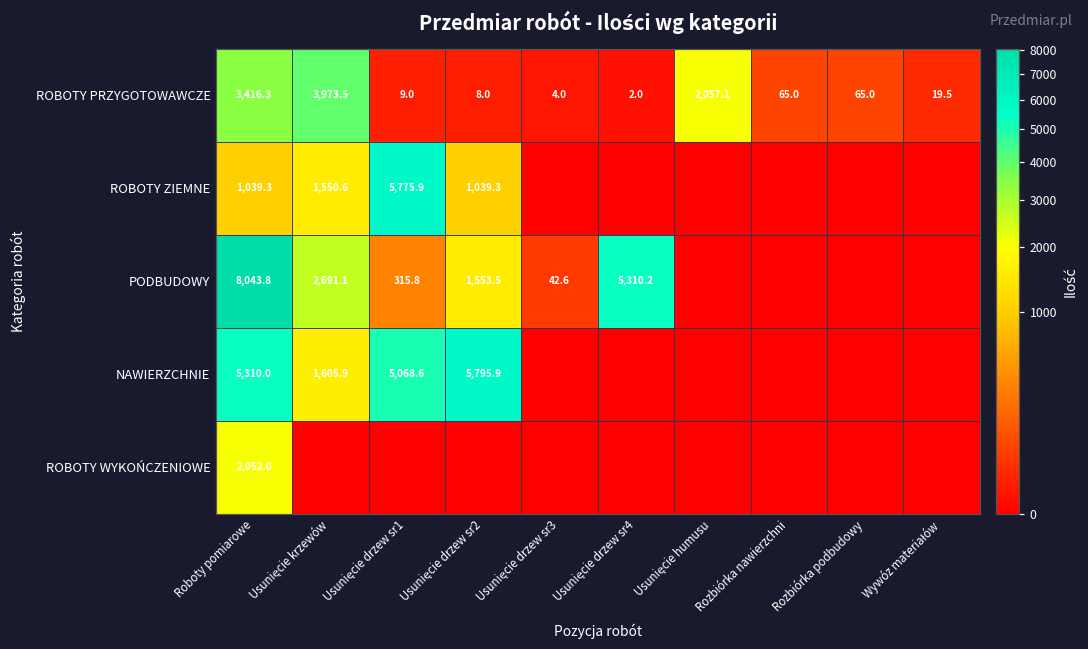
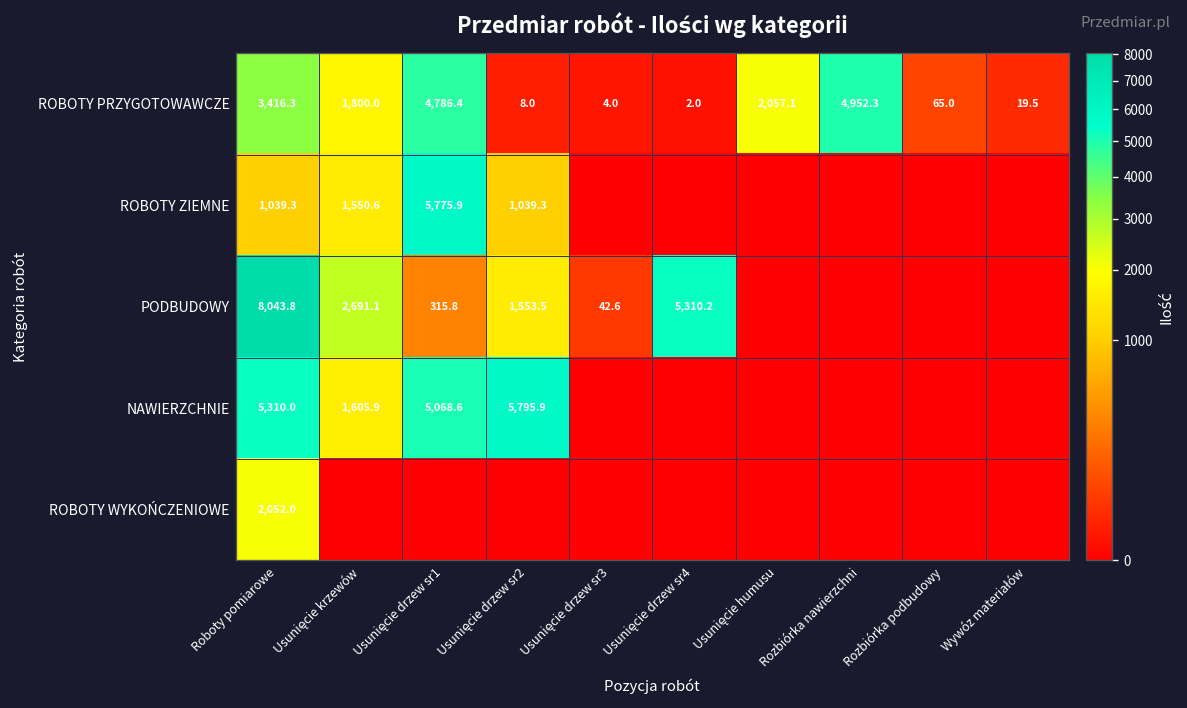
  {
    "ROBOTY PRZYGOTOWAWCZE": {
      "Roboty pomiarowe": "3,416.3",
-     "Usunięcie krzewów": "3,973.5",
-     "Usunięcie drzew sr1": "9.0",
+     "Usunięcie krzewów": "1,800.0",
+     "Usunięcie drzew sr1": "4,786.4",
      "Usunięcie drzew sr2": "8.0",
      "Usunięcie drzew sr3": "4.0",
      "Usunięcie drzew sr4": "2.0",
      "Usunięcie humusu": "2,057.1",
-     "Rozbiórka nawierzchni": "65.0",
+     "Rozbiórka nawierzchni": "4,952.3",
      "Rozbiórka podbudowy": "65.0",
      "Wywóz materiałów": "19.5"
    },
    "ROBOTY ZIEMNE": {
      "Roboty pomiarowe": "1,039.3",
      "Usunięcie krzewów": "1,550.6",
      "Usunięcie drzew sr1": "5,775.9",
      "Usunięcie drzew sr2": "1,039.3"
    },
    "PODBUDOWY": {
      "Roboty pomiarowe": "8,043.8",
      "Usunięcie krzewów": "2,691.1",
      "Usunięcie drzew sr1": "315.8",
      "Usunięcie drzew sr2": "1,553.5",
      "Usunięcie drzew sr3": "42.6",
      "Usunięcie drzew sr4": "5,310.2"
    },
    "NAWIERZCHNIE": {
      "Roboty pomiarowe": "5,310.0",
      "Usunięcie krzewów": "1,605.9",
      "Usunięcie drzew sr1": "5,068.6",
      "Usunięcie drzew sr2": "5,795.9"
    },
    "ROBOTY WYKOŃCZENIOWE": {
      "Roboty pomiarowe": "2,052.0"
    }
  }
